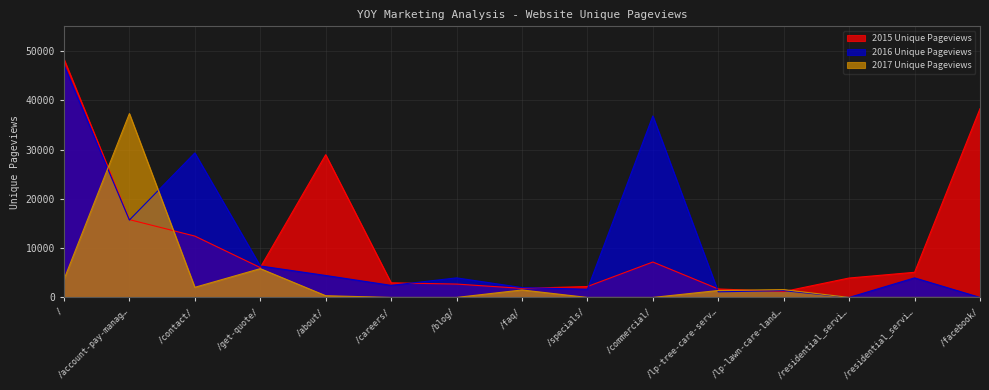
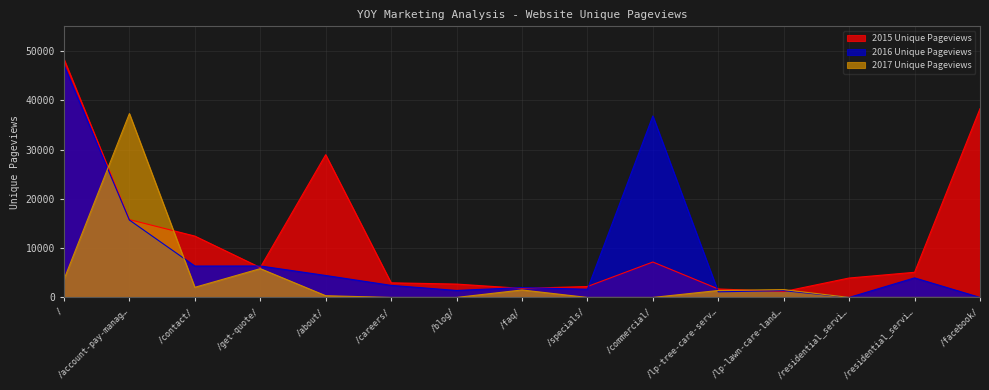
  {
    "2015 Unique Pageviews": {
      "/": 48000,
      "/contact/": 12000,
      "/about/": 29000,
      "/careers/": 3000,
      "/blog/": 3000,
      "/specials/": 2000,
      "/commercial/": 7000,
      "/facebook/": 38000
    },
    "2016 Unique Pageviews": {
      "/": 47000,
-     "/contact/": 29000,
+     "/contact/": 6000,
      "/about/": 4000,
      "/careers/": 2000,
-     "/blog/": 4000,
+     "/blog/": 1000,
      "/specials/": 2000,
      "/commercial/": 37000
    },
    "2017 Unique Pageviews": {
      "/": 4000,
      "/account-pay-manag…": 37000,
      "/contact/": 2000,
      "/about/": 0,
      "/careers/": 0,
      "/blog/": 0,
      "/specials/": 0,
      "/commercial/": 0
    }
  }
